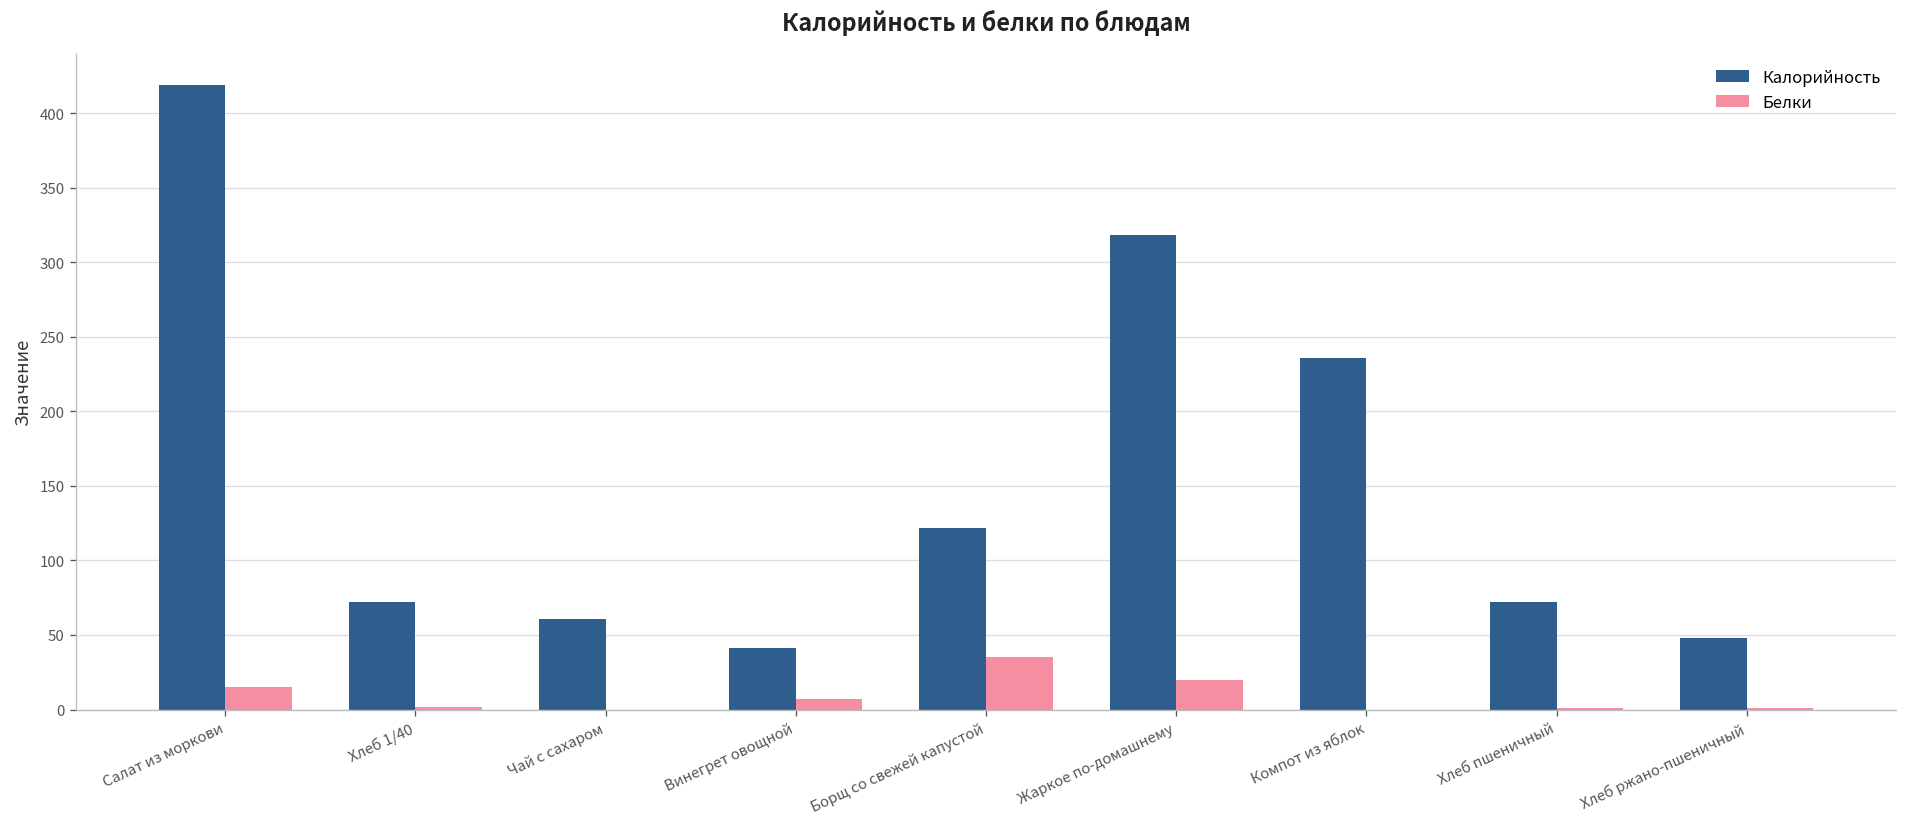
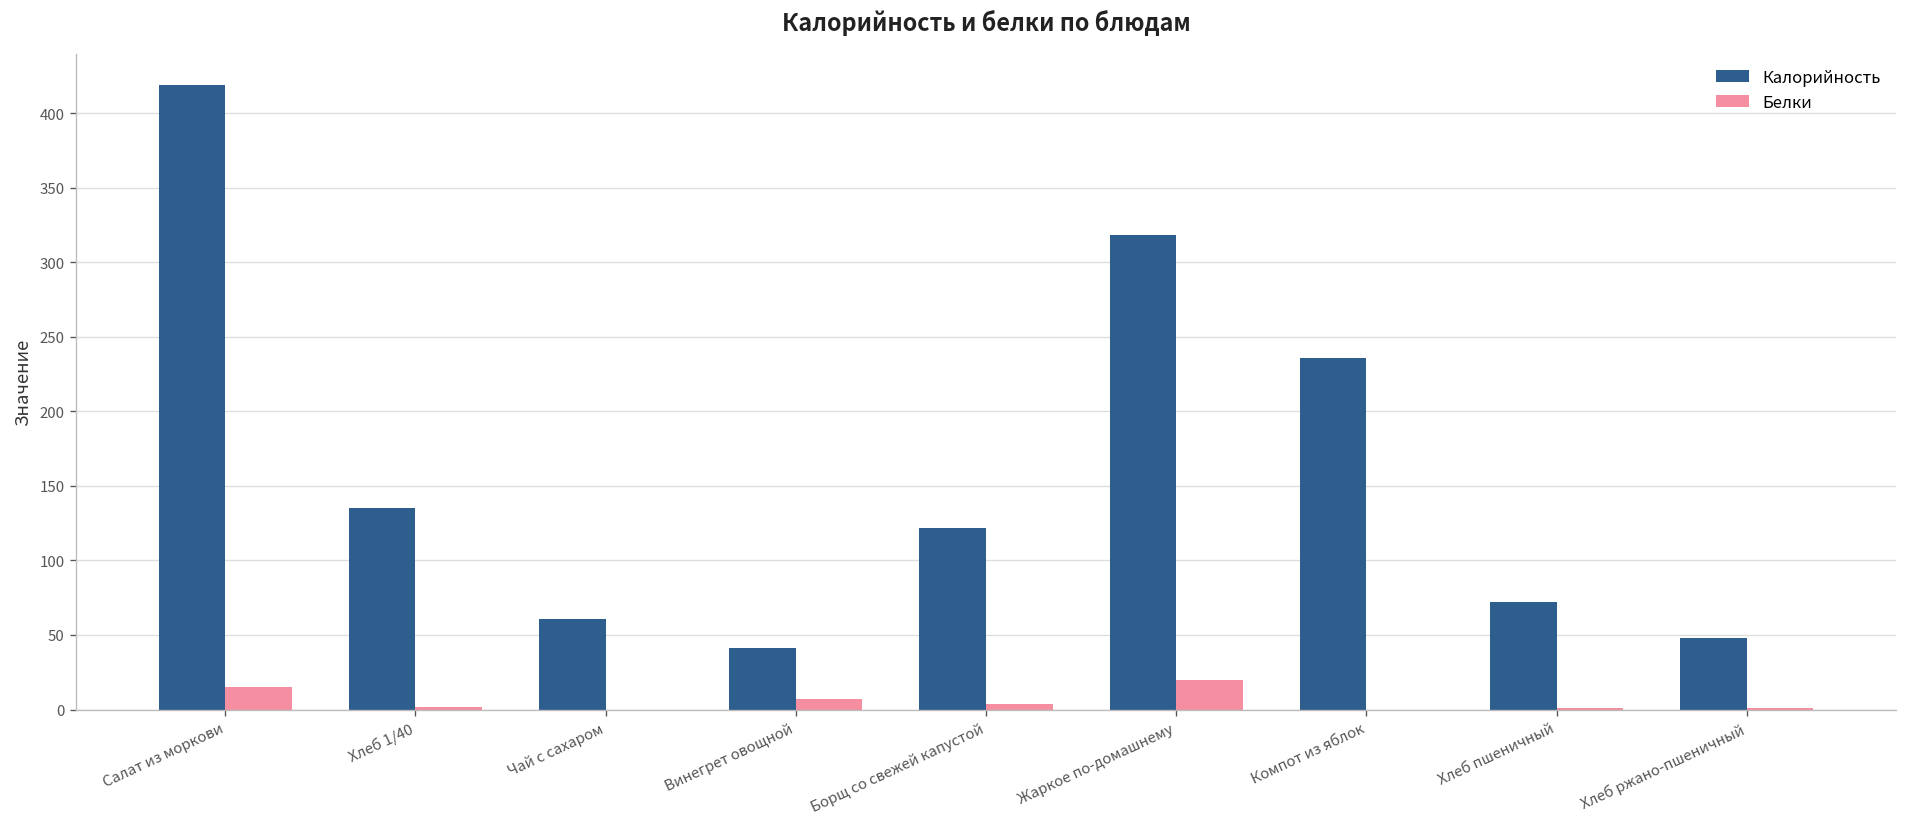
  {
    "Калорийность": {
      "Салат из моркови": 419,
-     "Хлеб 1/40": 72,
+     "Хлеб 1/40": 135,
      "Чай с сахаром": 61,
      "Винегрет овощной": 41,
      "Борщ со свежей капустой": 122,
      "Жаркое по-домашнему": 318,
      "Компот из яблок": 236,
      "Хлеб пшеничный": 72,
      "Хлеб ржано-пшеничный": 48
    },
    "Белки": {
      "Салат из моркови": 15,
      "Чай с сахаром": 0,
      "Винегрет овощной": 7,
-     "Борщ со свежей капустой": 35,
+     "Борщ со свежей капустой": 4,
      "Жаркое по-домашнему": 20,
      "Компот из яблок": 0
    }
  }
